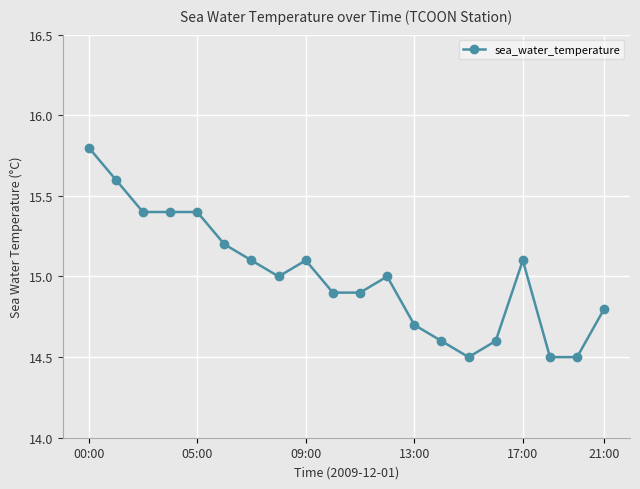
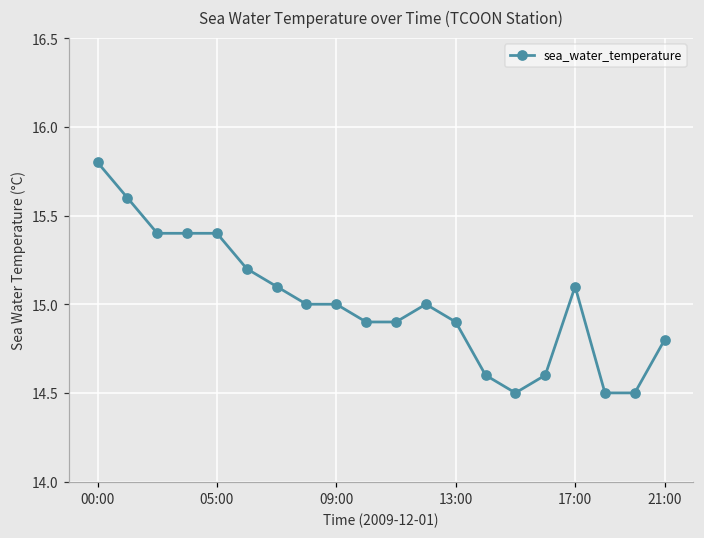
  {
    "00:00": 15.8,
    "05:00": 15.4,
-   "09:00": 15.1,
-   "13:00": 14.7,
+   "09:00": 15.0,
+   "13:00": 14.9,
    "17:00": 15.1,
    "21:00": 14.8
  }
